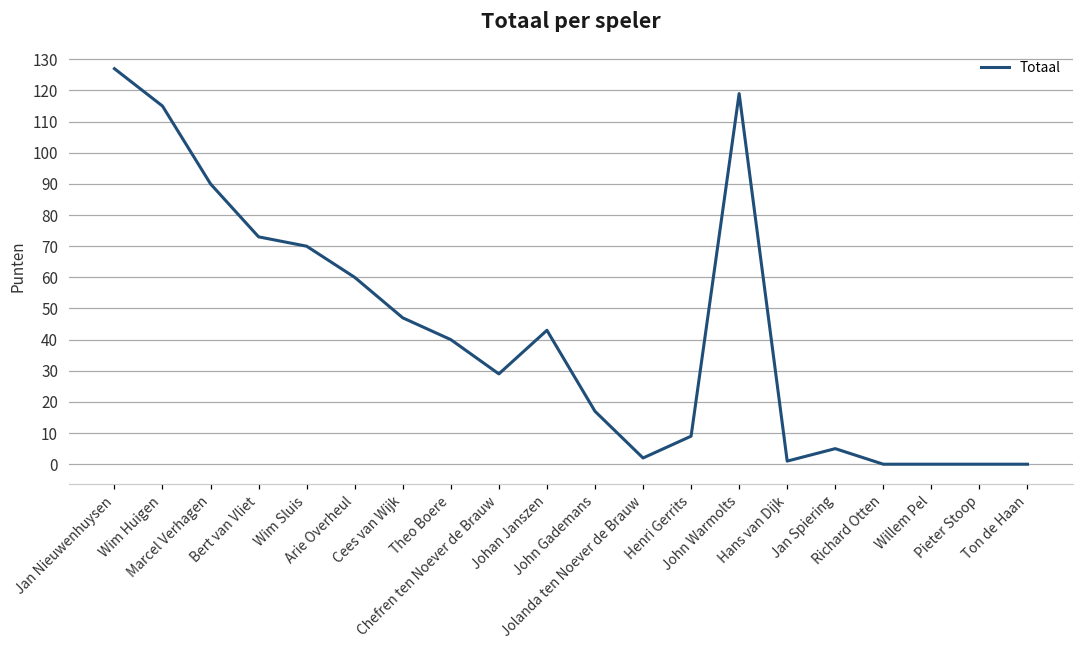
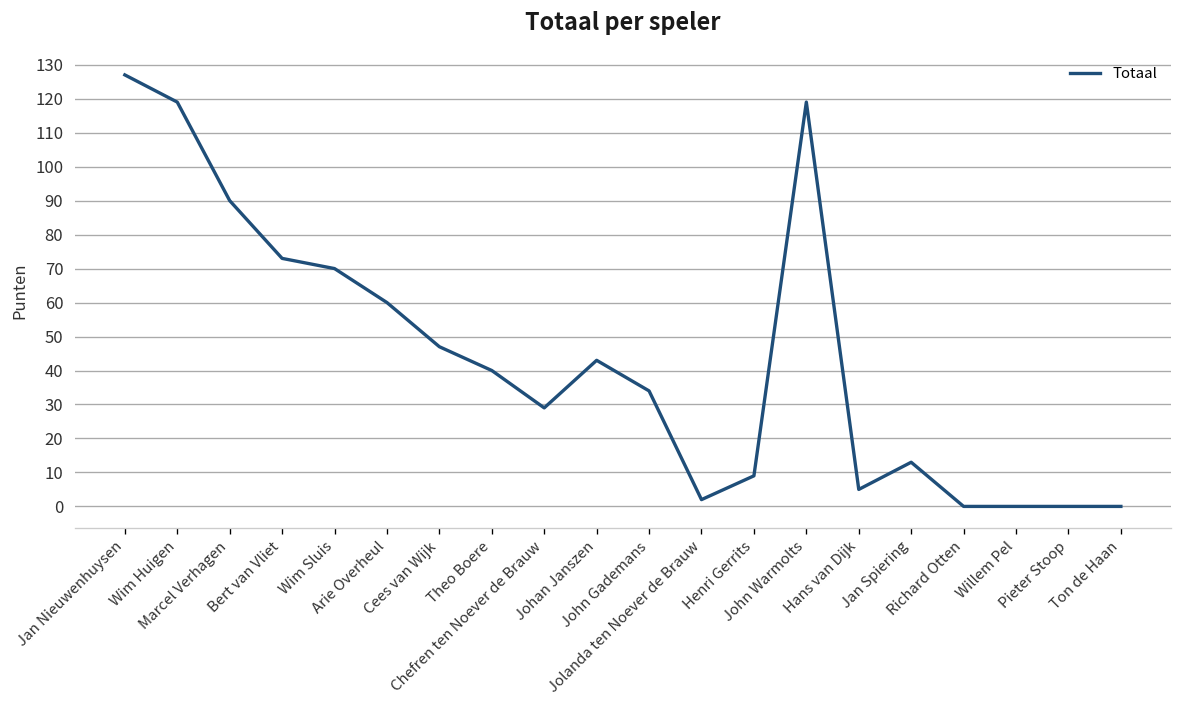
  {
    "Jan Nieuwenhuysen": 127,
-   "Wim Huigen": 115,
+   "Wim Huigen": 119,
    "Marcel Verhagen": 90,
    "Bert van Vliet": 73,
    "Wim Sluis": 70,
    "Arie Overheul": 60,
    "Cees van Wijk": 47,
    "Theo Boere": 40,
    "Chefren ten Noever de Brauw": 29,
    "Johan Janszen": 43,
-   "John Gademans": 17,
+   "John Gademans": 34,
    "Jolanda ten Noever de Brauw": 2,
    "Henri Gerrits": 9,
    "John Warmolts": 119,
-   "Hans van Dijk": 1,
-   "Jan Spiering": 5,
+   "Hans van Dijk": 5,
+   "Jan Spiering": 13,
    "Richard Otten": 0,
    "Willem Pel": 0,
    "Pieter Stoop": 0,
    "Ton de Haan": 0
  }
